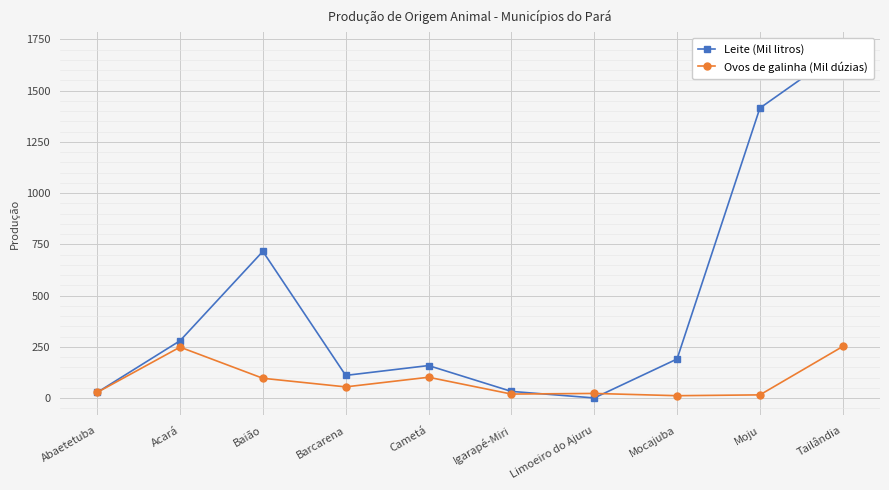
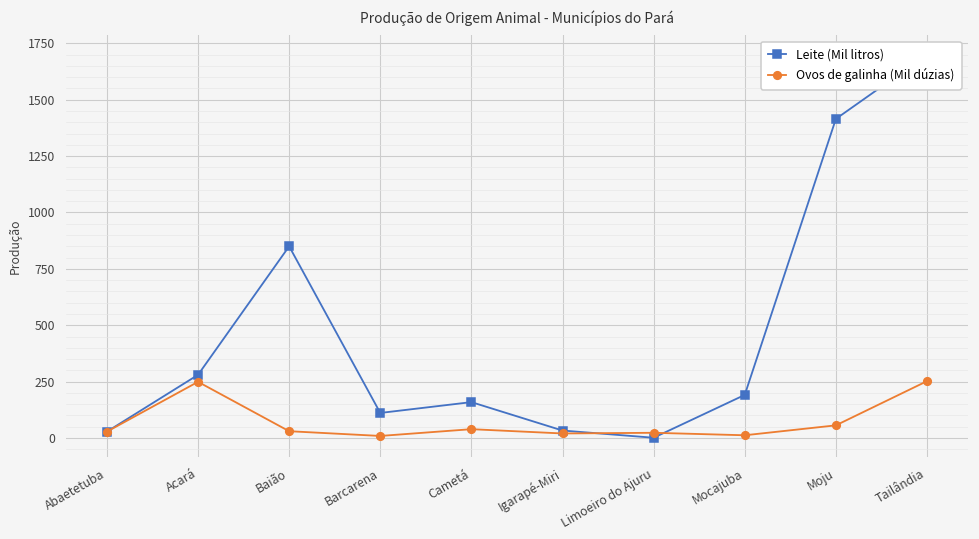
  {
    "Leite (Mil litros)": {
      "Acará": 280,
-     "Baião": 720,
+     "Baião": 850,
      "Barcarena": 110,
      "Cametá": 160,
      "Igarapé-Miri": 30,
      "Limoeiro do Ajuru": 0,
      "Mocajuba": 190,
      "Moju": 1420
    },
    "Ovos de galinha (Mil dúzias)": {
      "Acará": 250,
-     "Baião": 100,
-     "Barcarena": 60,
-     "Cametá": 100,
+     "Baião": 30,
+     "Barcarena": 10,
+     "Cametá": 40,
      "Igarapé-Miri": 20,
      "Limoeiro do Ajuru": 20,
      "Mocajuba": 10,
-     "Moju": 20,
+     "Moju": 60,
      "Tailândia": 250
    }
  }
